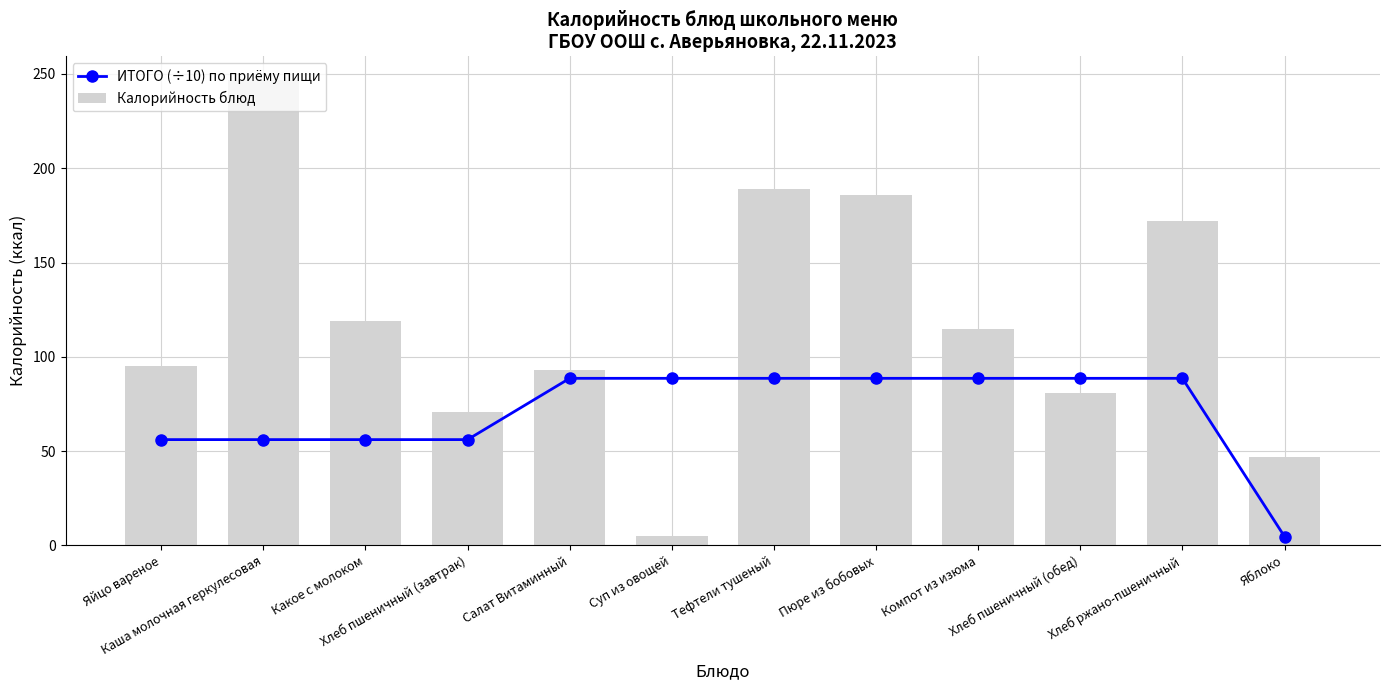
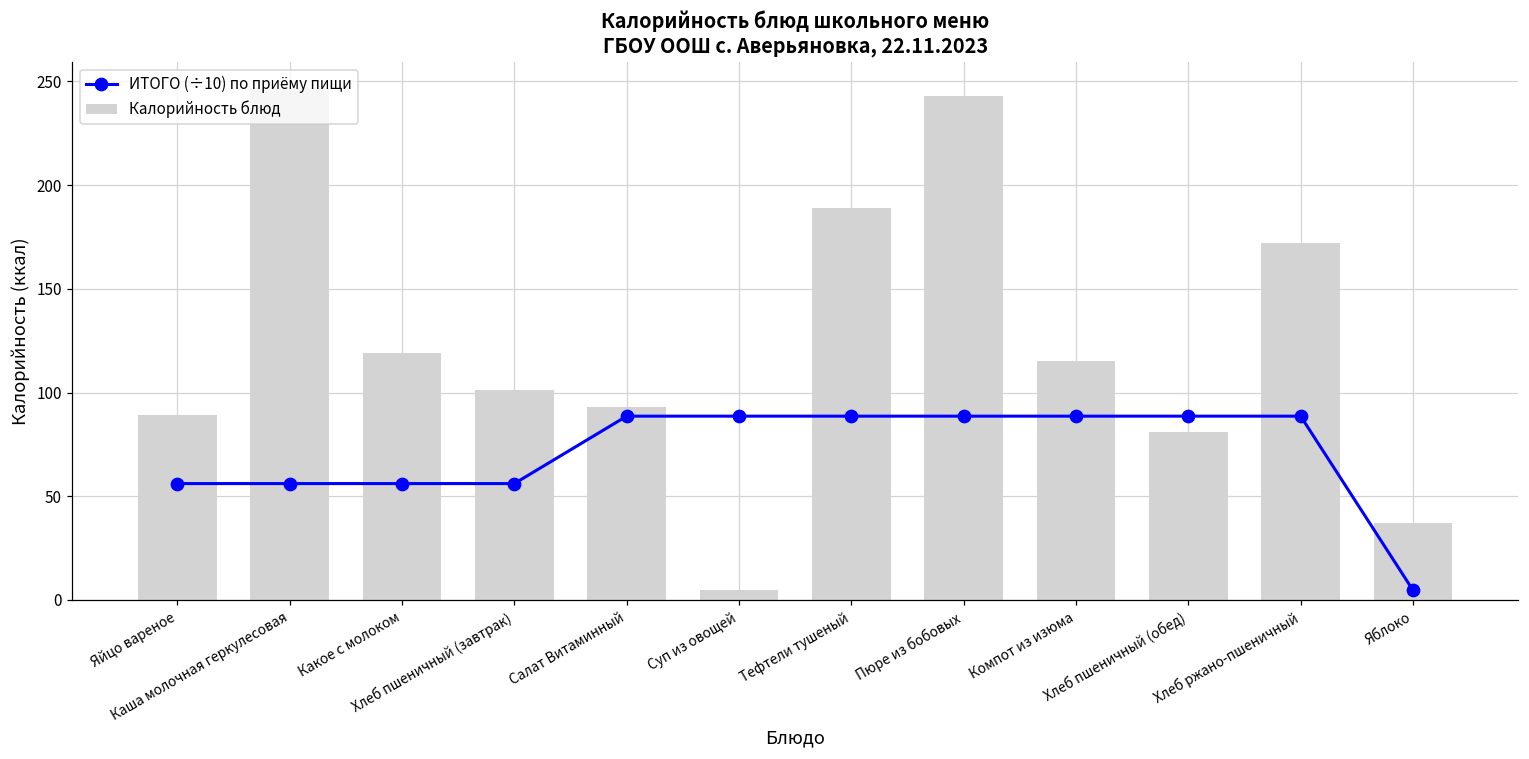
  {
    "Калорийность блюд": {
-     "Яйцо вареное": 95,
+     "Яйцо вареное": 89,
      "Какое с молоком": 119,
-     "Хлеб пшеничный (завтрак)": 71,
+     "Хлеб пшеничный (завтрак)": 101,
      "Салат Витаминный": 93,
      "Суп из овощей": 5,
      "Тефтели тушеный": 189,
-     "Пюре из бобовых": 186,
+     "Пюре из бобовых": 243,
      "Компот из изюма": 115,
      "Хлеб пшеничный (обед)": 81,
      "Хлеб ржано-пшеничный": 172,
-     "Яблоко": 47
+     "Яблоко": 37
    },
    "ИТОГО (÷10) по приёму пищи": {
      "Яйцо вареное": 56,
      "Каша молочная геркулесовая": 56,
      "Какое с молоком": 56,
      "Хлеб пшеничный (завтрак)": 56,
      "Салат Витаминный": 89,
      "Суп из овощей": 89,
      "Тефтели тушеный": 89,
      "Пюре из бобовых": 89,
      "Компот из изюма": 89,
      "Хлеб пшеничный (обед)": 89,
      "Хлеб ржано-пшеничный": 89,
      "Яблоко": 5
    }
  }
